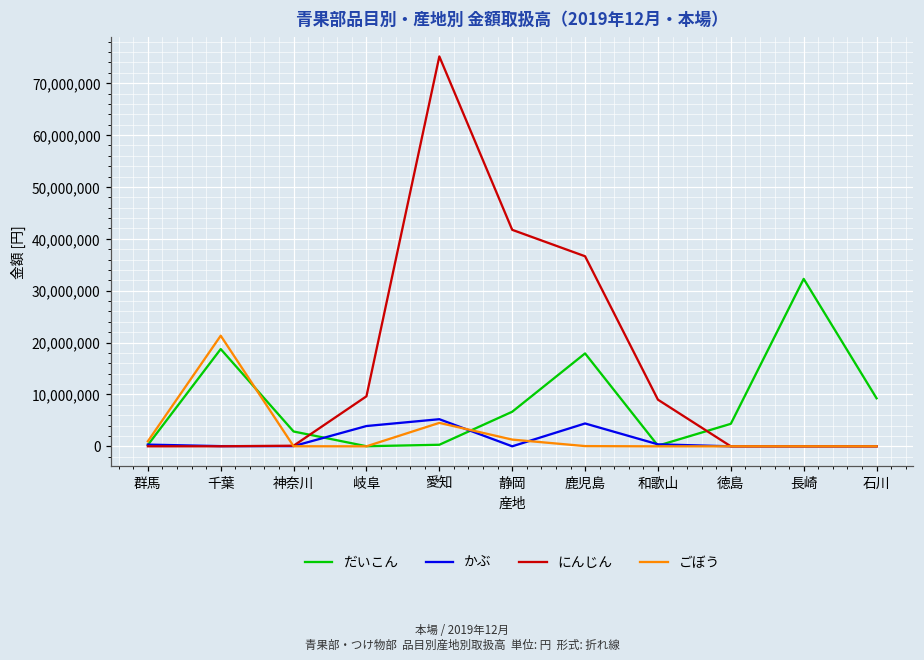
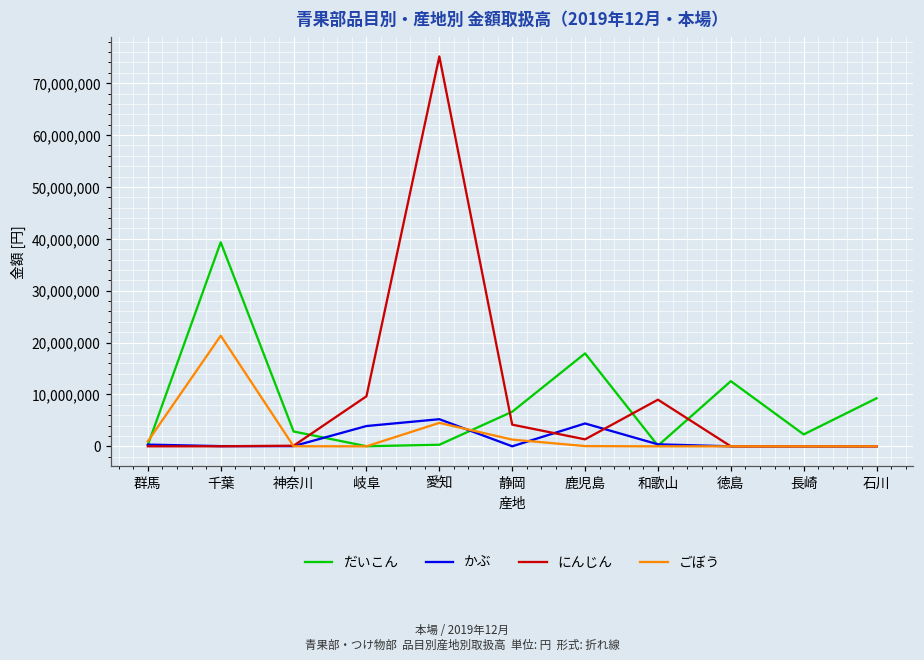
  {
    "だいこん": {
-     "千葉": "19,000,000",
+     "千葉": "39,000,000",
      "神奈川": "3,000,000",
      "愛知": "0",
      "静岡": "7,000,000",
      "鹿児島": "18,000,000",
-     "徳島": "4,000,000",
-     "長崎": "32,000,000",
+     "徳島": "13,000,000",
+     "長崎": "2,000,000",
      "石川": "9,000,000"
    },
    "かぶ": {
      "岐阜": "4,000,000",
      "愛知": "5,000,000",
      "静岡": "0",
      "鹿児島": "4,000,000"
    },
    "にんじん": {
      "岐阜": "10,000,000",
      "愛知": "75,000,000",
-     "静岡": "42,000,000",
-     "鹿児島": "37,000,000",
+     "静岡": "4,000,000",
+     "鹿児島": "1,000,000",
      "和歌山": "9,000,000"
    },
    "ごぼう": {
      "群馬": "1,000,000",
      "千葉": "21,000,000",
      "愛知": "5,000,000",
      "静岡": "1,000,000",
      "鹿児島": "0"
    }
  }
